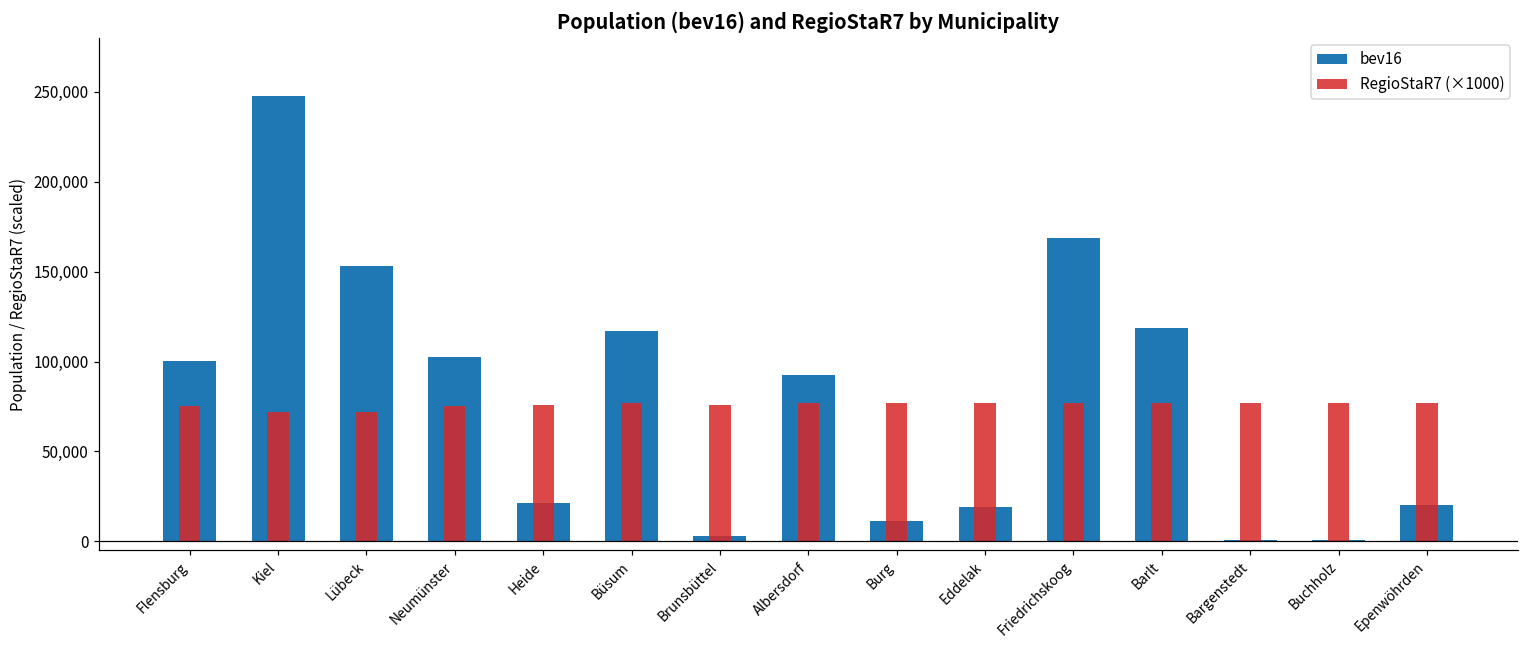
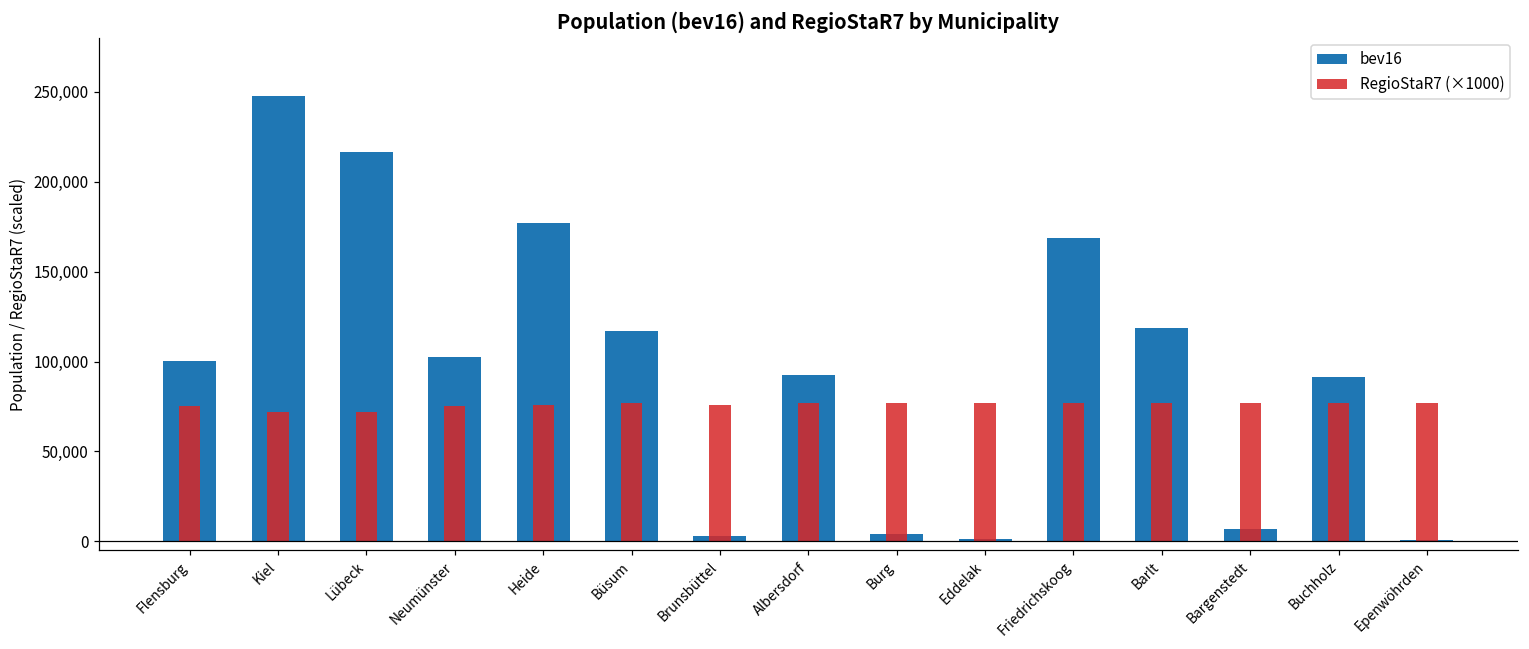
  {
    "bev16": {
      "Flensburg": "100,000",
      "Kiel": "247,000",
-     "Lübeck": "153,000",
+     "Lübeck": "217,000",
      "Neumünster": "102,000",
-     "Heide": "22,000",
+     "Heide": "177,000",
      "Büsum": "117,000",
      "Albersdorf": "92,000",
-     "Burg": "12,000",
-     "Eddelak": "19,000",
+     "Burg": "4,000",
+     "Eddelak": "1,000",
      "Friedrichskoog": "168,000",
      "Barlt": "119,000",
-     "Bargenstedt": "1,000",
-     "Buchholz": "1,000",
-     "Epenwöhrden": "20,000"
+     "Bargenstedt": "7,000",
+     "Buchholz": "91,000",
+     "Epenwöhrden": "1,000"
    },
    "RegioStaR7 (×1000)": {
      "Brunsbüttel": "76,000",
      "Burg": "77,000",
      "Eddelak": "77,000",
      "Bargenstedt": "77,000",
      "Epenwöhrden": "77,000"
    }
  }
